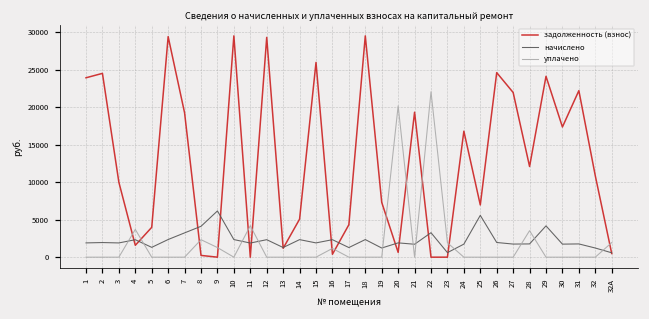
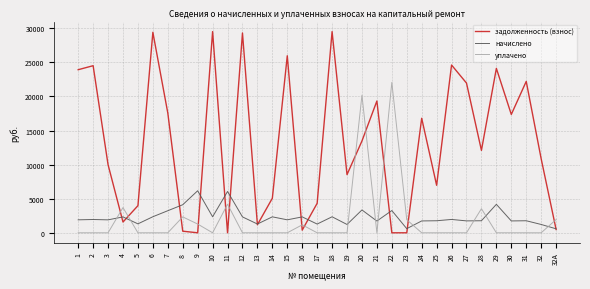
  {
    "задолженность (взнос)": {
      "1": 24000,
      "2": 25000,
      "3": 10000,
      "4": 2000,
      "5": 4000,
      "6": 29000,
-     "7": 19000,
+     "7": 18000,
      "8": 0,
      "9": 0,
      "10": 30000,
      "11": 0,
      "12": 29000,
      "14": 5000,
      "15": 26000,
      "16": 0,
      "17": 4000,
      "18": 30000,
-     "19": 7000,
-     "20": 1000,
+     "19": 9000,
+     "20": 13000,
      "21": 19000,
      "22": 0,
      "23": 0,
      "24": 17000,
      "25": 7000,
      "26": 25000,
      "27": 22000,
      "28": 12000,
      "29": 24000,
      "30": 17000,
      "31": 22000,
      "32": 11000
    },
    "начислено": {
      "1": 2000,
      "2": 2000,
      "3": 2000,
      "4": 2000,
      "5": 1000,
      "6": 2000,
      "7": 3000,
      "8": 4000,
      "9": 6000,
      "10": 2000,
-     "11": 2000,
+     "11": 6000,
      "12": 2000,
      "14": 2000,
      "15": 2000,
      "16": 2000,
      "17": 1000,
      "18": 2000,
      "19": 1000,
-     "20": 2000,
+     "20": 3000,
      "21": 2000,
      "22": 3000,
      "23": 1000,
      "24": 2000,
-     "25": 6000,
+     "25": 2000,
      "26": 2000,
      "27": 2000,
      "28": 2000,
      "29": 4000,
      "30": 2000,
      "31": 2000,
      "32": 1000
    },
    "уплачено": {
      "1": 0,
      "2": 0,
      "3": 0,
      "4": 4000,
      "5": 0,
      "6": 0,
      "7": 0,
      "8": 2000,
      "9": 1000,
      "10": 0,
      "11": 4000,
      "12": 0,
      "13": 0,
      "14": 0,
      "15": 0,
      "16": 1000,
      "17": 0,
      "18": 0,
      "19": 0,
      "20": 20000,
      "21": 0,
      "22": 22000,
      "23": 2000,
      "24": 0,
      "25": 0,
      "26": 0,
      "27": 0,
      "28": 4000,
      "29": 0,
      "30": 0,
      "31": 0,
      "32": 0,
      "32А": 2000
    }
  }
